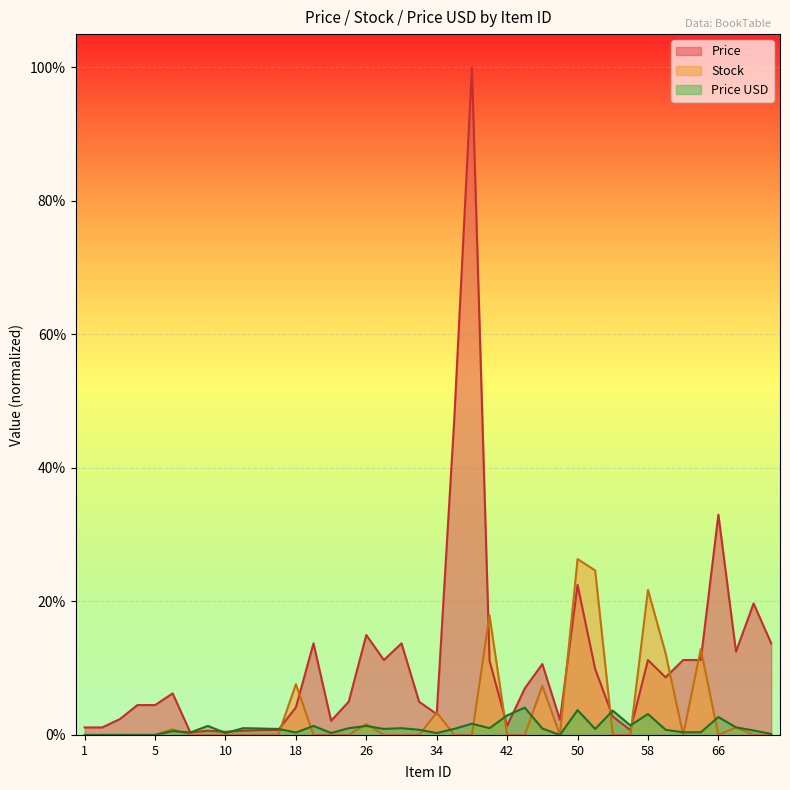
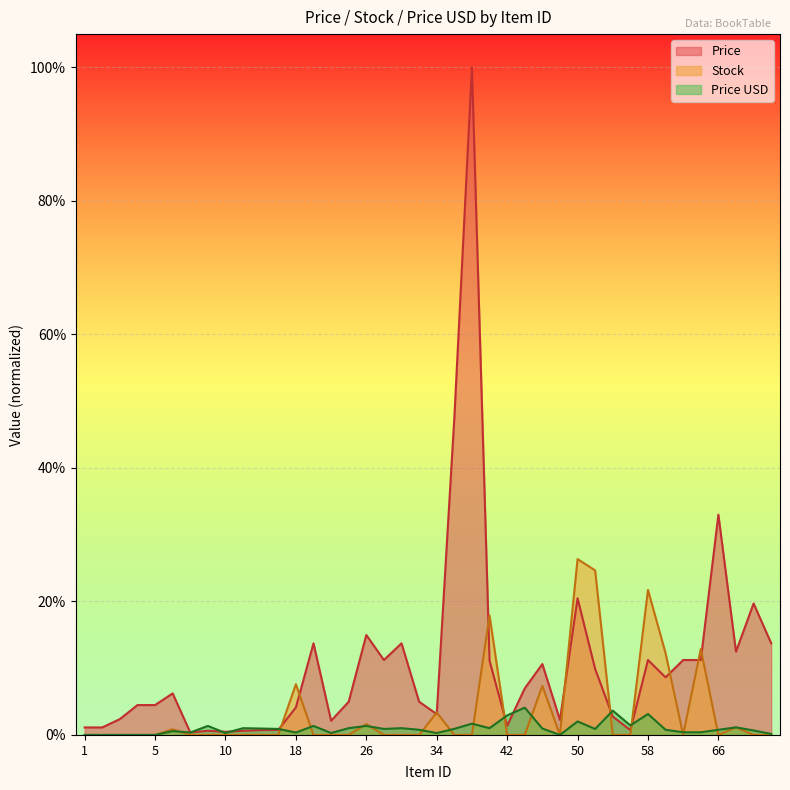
  {
    "Price": {
      "42": "1%",
-     "50": "22%",
+     "50": "20%",
      "58": "11%",
      "66": "33%"
    },
    "Stock": {
      "42": "0%",
      "50": "26%",
      "58": "22%",
      "66": "0%"
    },
    "Price USD": {
      "42": "3%",
-     "50": "4%",
+     "50": "2%",
      "58": "3%",
-     "66": "3%"
+     "66": "1%"
    }
  }
